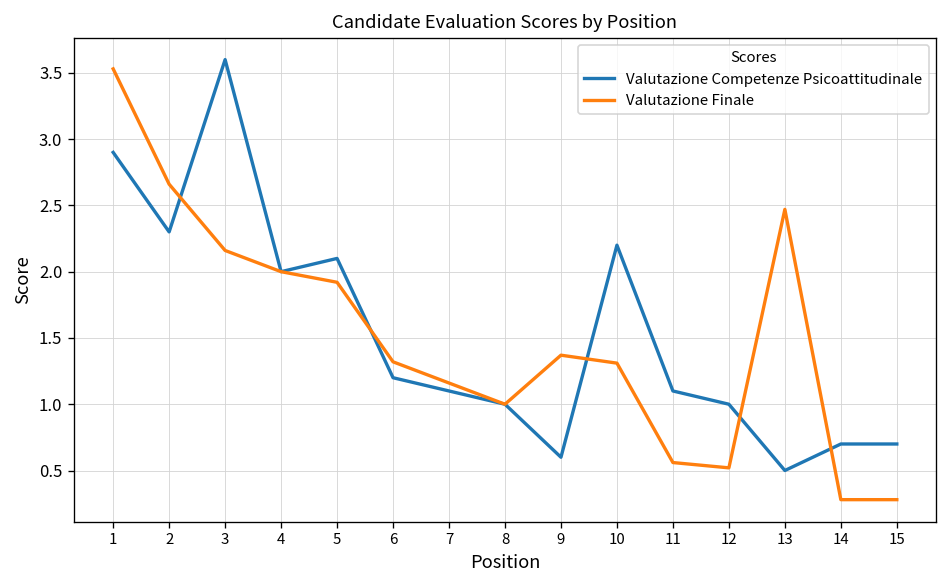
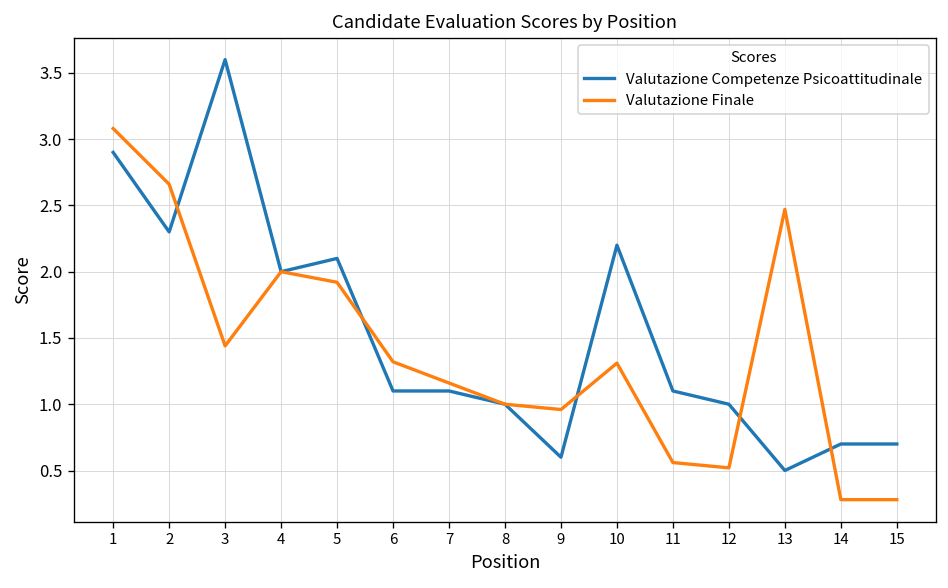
  {
    "Valutazione Competenze Psicoattitudinale": {
      "1": 2.9,
      "2": 2.3,
      "3": 3.6,
      "5": 2.1,
-     "6": 1.2,
+     "6": 1.1,
      "7": 1.1,
      "9": 0.6,
      "10": 2.2,
      "11": 1.1,
      "12": 1.0,
      "13": 0.5,
      "14": 0.7,
      "15": 0.7
    },
    "Valutazione Finale": {
-     "1": 3.53,
+     "1": 3.08,
      "2": 2.66,
-     "3": 2.16,
+     "3": 1.44,
      "5": 1.92,
      "6": 1.32,
      "7": 1.16,
-     "9": 1.37,
+     "9": 0.96,
      "10": 1.31,
      "11": 0.56,
      "12": 0.52,
      "13": 2.47,
      "14": 0.28,
      "15": 0.28
    }
  }
